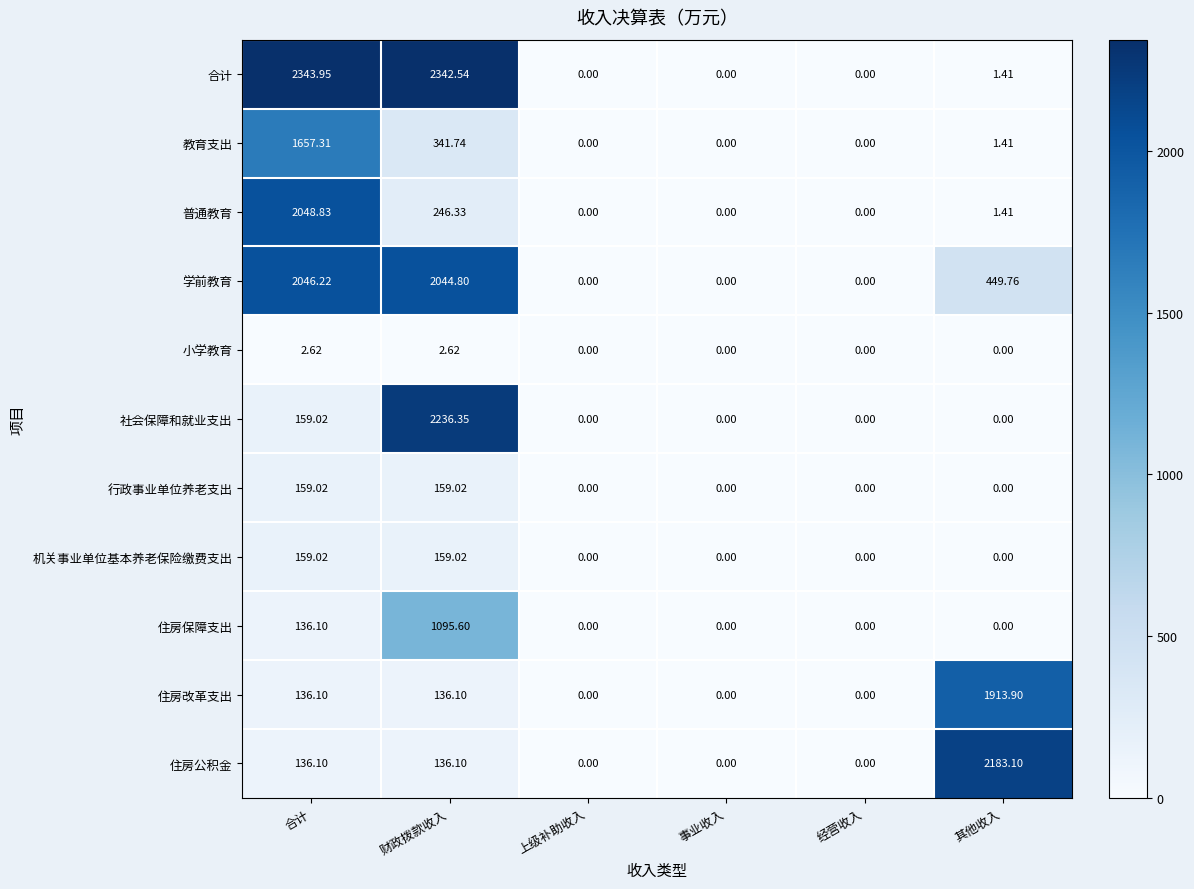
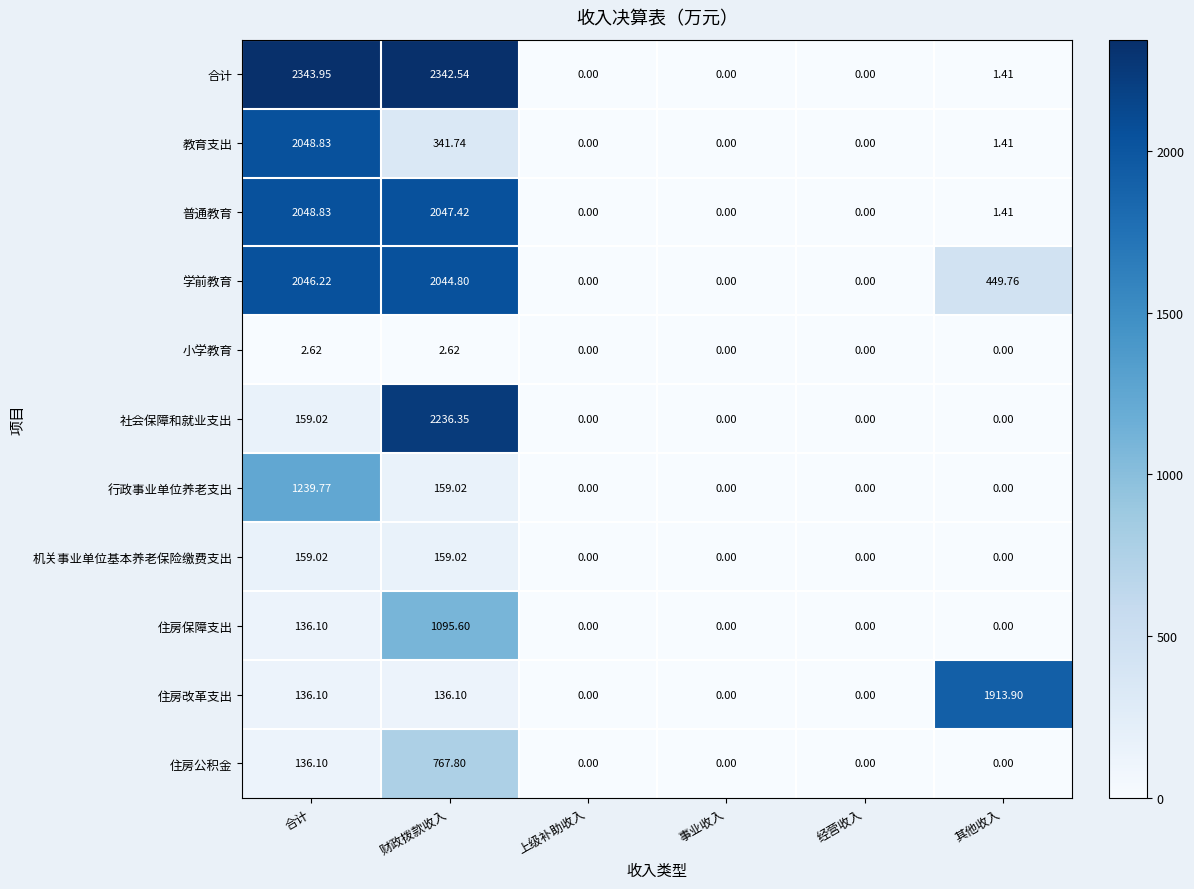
  {
    "合计": {
      "合计": 2343.95,
      "财政拨款收入": 2342.54,
      "上级补助收入": 0.00,
      "事业收入": 0.00,
      "经营收入": 0.00,
      "其他收入": 1.41
    },
    "教育支出": {
-     "合计": 1657.31,
+     "合计": 2048.83,
      "财政拨款收入": 341.74,
      "上级补助收入": 0.00,
      "事业收入": 0.00,
      "经营收入": 0.00,
      "其他收入": 1.41
    },
    "普通教育": {
      "合计": 2048.83,
-     "财政拨款收入": 246.33,
+     "财政拨款收入": 2047.42,
      "上级补助收入": 0.00,
      "事业收入": 0.00,
      "经营收入": 0.00,
      "其他收入": 1.41
    },
    "学前教育": {
      "合计": 2046.22,
      "财政拨款收入": 2044.80,
      "上级补助收入": 0.00,
      "事业收入": 0.00,
      "经营收入": 0.00,
      "其他收入": 449.76
    },
    "小学教育": {
      "合计": 2.62,
      "财政拨款收入": 2.62,
      "上级补助收入": 0.00,
      "事业收入": 0.00,
      "经营收入": 0.00,
      "其他收入": 0.00
    },
    "社会保障和就业支出": {
      "合计": 159.02,
      "财政拨款收入": 2236.35,
      "上级补助收入": 0.00,
      "事业收入": 0.00,
      "经营收入": 0.00,
      "其他收入": 0.00
    },
    "行政事业单位养老支出": {
-     "合计": 159.02,
+     "合计": 1239.77,
      "财政拨款收入": 159.02,
      "上级补助收入": 0.00,
      "事业收入": 0.00,
      "经营收入": 0.00,
      "其他收入": 0.00
    },
    "机关事业单位基本养老保险缴费支出": {
      "合计": 159.02,
      "财政拨款收入": 159.02,
      "上级补助收入": 0.00,
      "事业收入": 0.00,
      "经营收入": 0.00,
      "其他收入": 0.00
    },
    "住房保障支出": {
      "合计": 136.10,
      "财政拨款收入": 1095.60,
      "上级补助收入": 0.00,
      "事业收入": 0.00,
      "经营收入": 0.00,
      "其他收入": 0.00
    },
    "住房改革支出": {
      "合计": 136.10,
      "财政拨款收入": 136.10,
      "上级补助收入": 0.00,
      "事业收入": 0.00,
      "经营收入": 0.00,
      "其他收入": 1913.90
    },
    "住房公积金": {
      "合计": 136.10,
-     "财政拨款收入": 136.10,
+     "财政拨款收入": 767.80,
      "上级补助收入": 0.00,
      "事业收入": 0.00,
      "经营收入": 0.00,
-     "其他收入": 2183.10
+     "其他收入": 0.00
    }
  }
